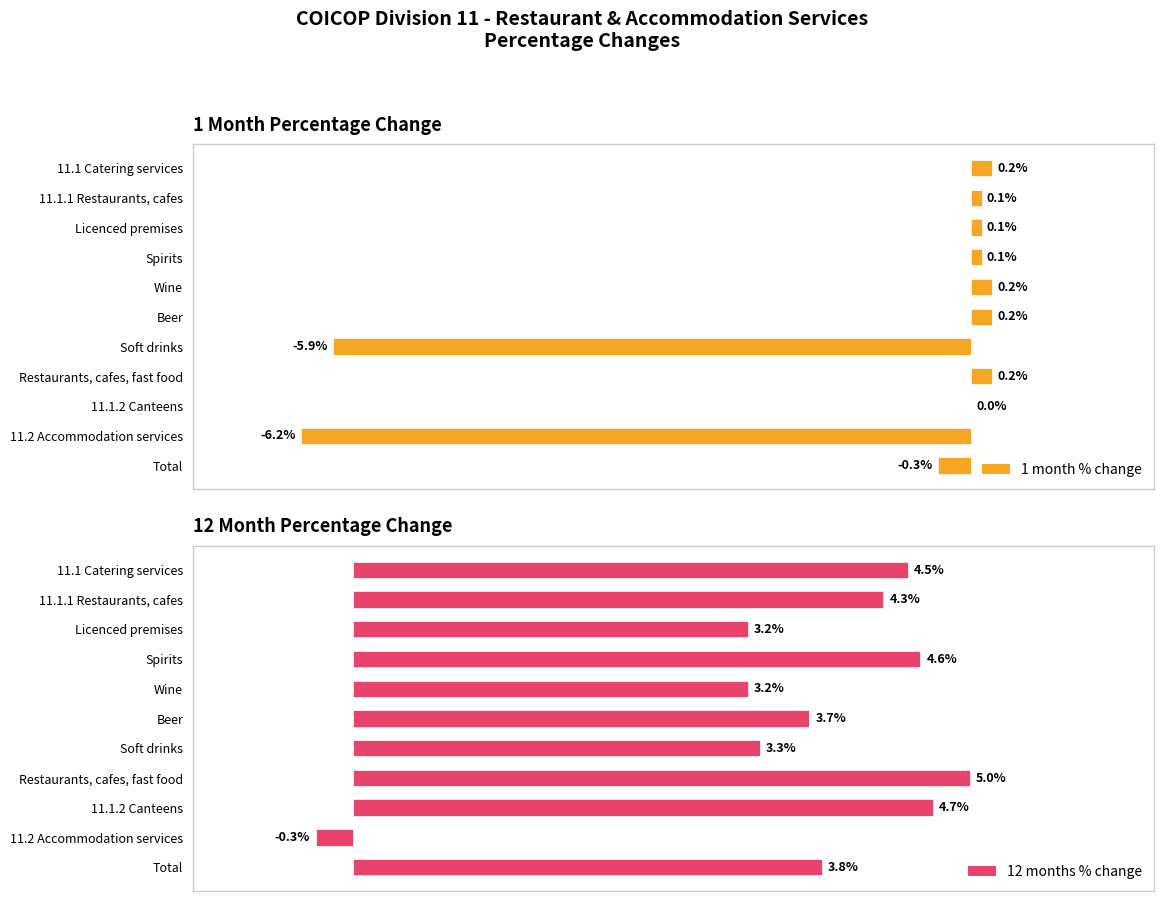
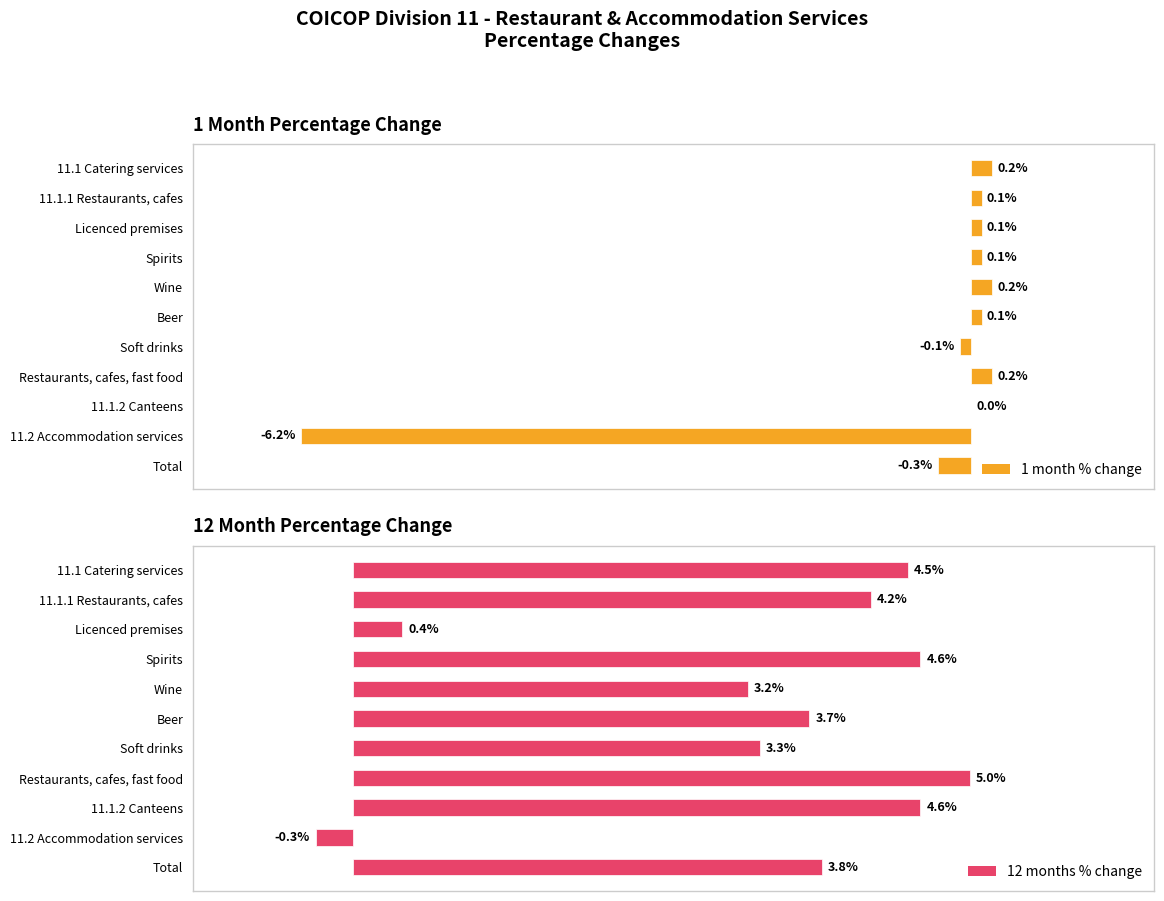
  {
    "1 Month Percentage Change": {
      "11.1 Catering services": "0.2%",
      "11.1.1 Restaurants, cafes": "0.1%",
      "Licenced premises": "0.1%",
      "Spirits": "0.1%",
      "Wine": "0.2%",
-     "Beer": "0.2%",
-     "Soft drinks": "-5.9%",
+     "Beer": "0.1%",
+     "Soft drinks": "-0.1%",
      "Restaurants, cafes, fast food": "0.2%",
      "11.1.2 Canteens": "0.0%",
      "11.2 Accommodation services": "-6.2%",
      "Total": "-0.3%"
    },
    "12 Month Percentage Change": {
      "11.1 Catering services": "4.5%",
-     "11.1.1 Restaurants, cafes": "4.3%",
-     "Licenced premises": "3.2%",
+     "11.1.1 Restaurants, cafes": "4.2%",
+     "Licenced premises": "0.4%",
      "Spirits": "4.6%",
      "Wine": "3.2%",
      "Beer": "3.7%",
      "Soft drinks": "3.3%",
      "Restaurants, cafes, fast food": "5.0%",
-     "11.1.2 Canteens": "4.7%",
+     "11.1.2 Canteens": "4.6%",
      "11.2 Accommodation services": "-0.3%",
      "Total": "3.8%"
    }
  }
